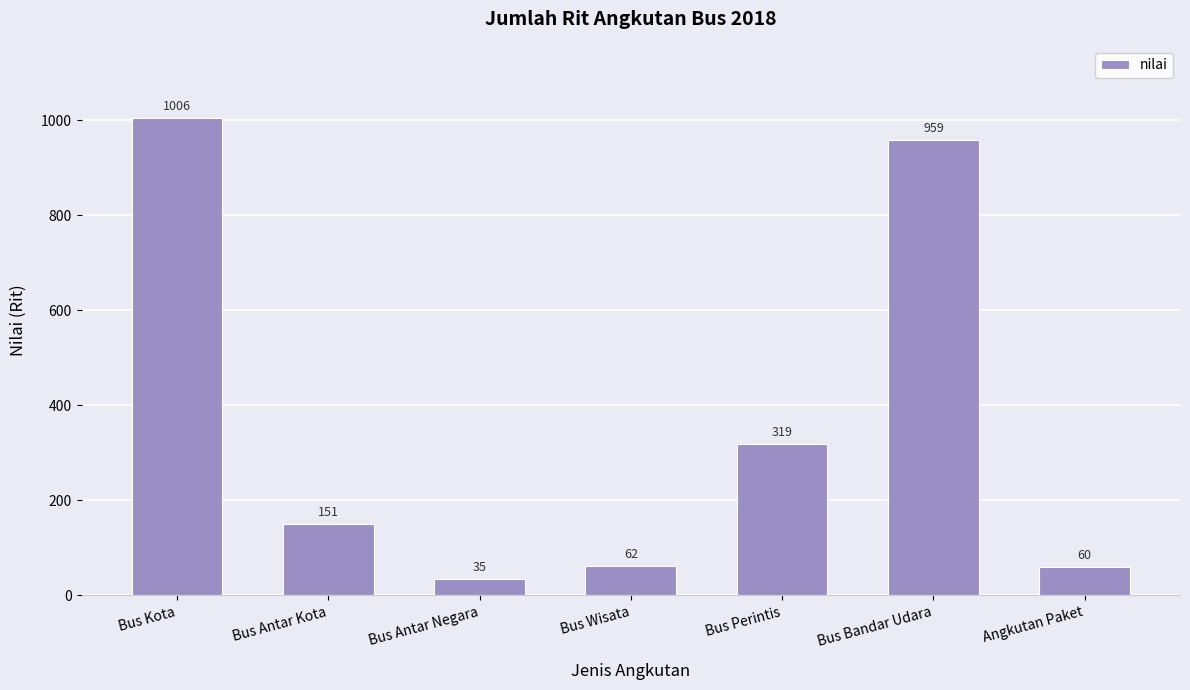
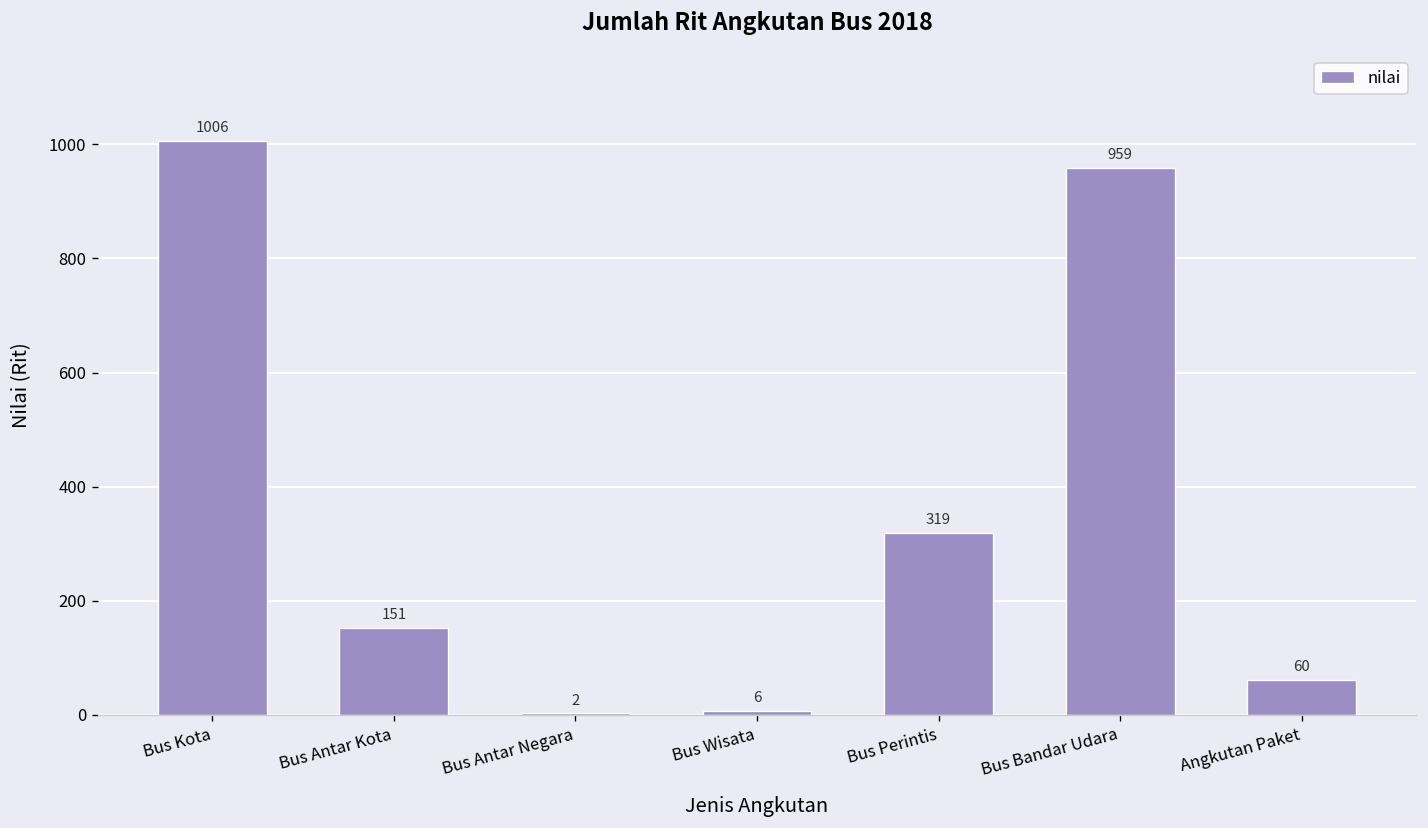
  {
    "Bus Kota": 1006,
    "Bus Antar Kota": 151,
-   "Bus Antar Negara": 35,
-   "Bus Wisata": 62,
+   "Bus Antar Negara": 2,
+   "Bus Wisata": 6,
    "Bus Perintis": 319,
    "Bus Bandar Udara": 959
  }
